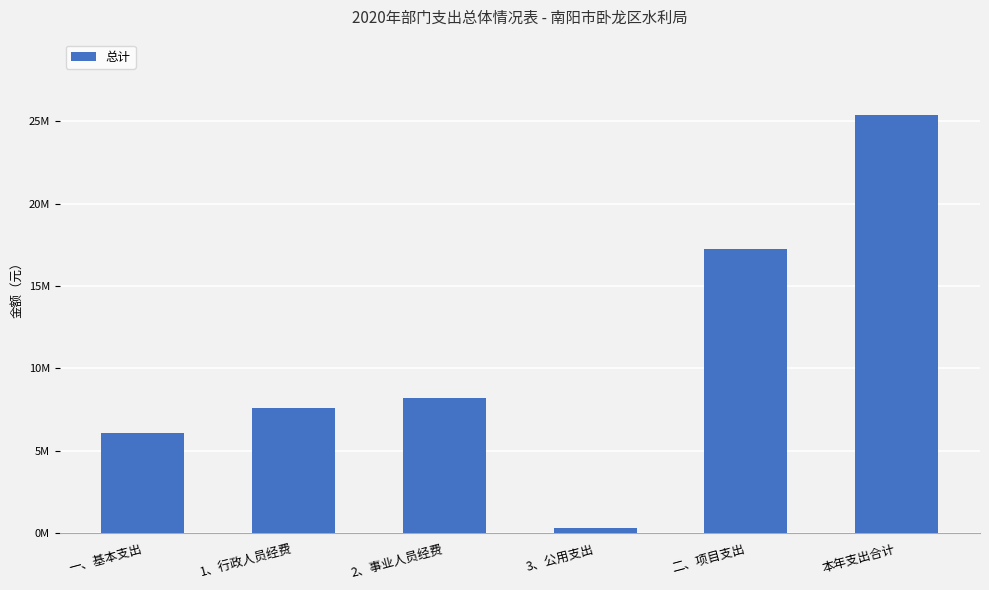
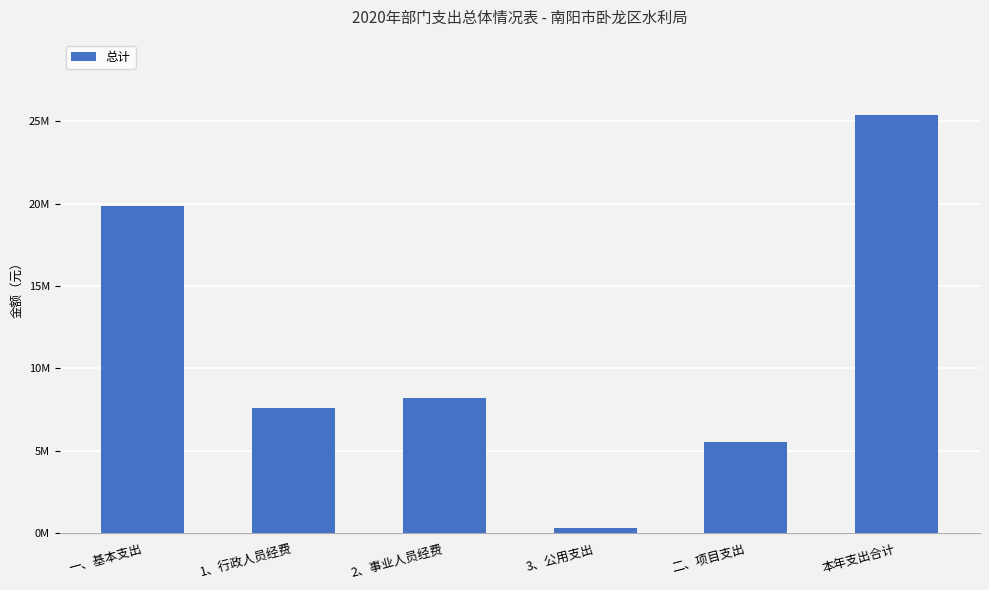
  {
-   "一、基本支出": 6100000,
+   "一、基本支出": 19900000,
    "1、行政人员经费": 7600000,
    "2、事业人员经费": 8200000,
    "3、公用支出": 300000,
-   "二、项目支出": 17300000,
+   "二、项目支出": 5500000,
    "本年支出合计": 25400000
  }
